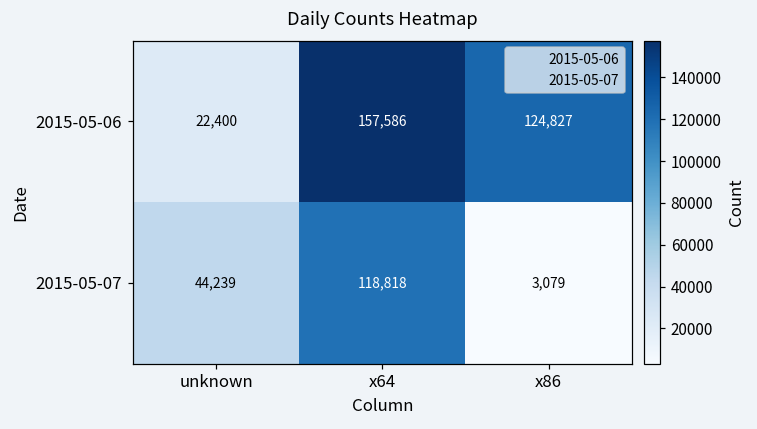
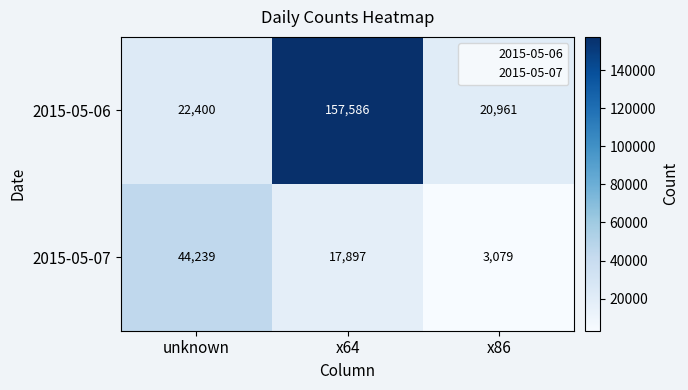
  {
    "2015-05-06": {
      "unknown": "22,400",
      "x64": "157,586",
-     "x86": "124,827"
+     "x86": "20,961"
    },
    "2015-05-07": {
      "unknown": "44,239",
-     "x64": "118,818",
+     "x64": "17,897",
      "x86": "3,079"
    }
  }
